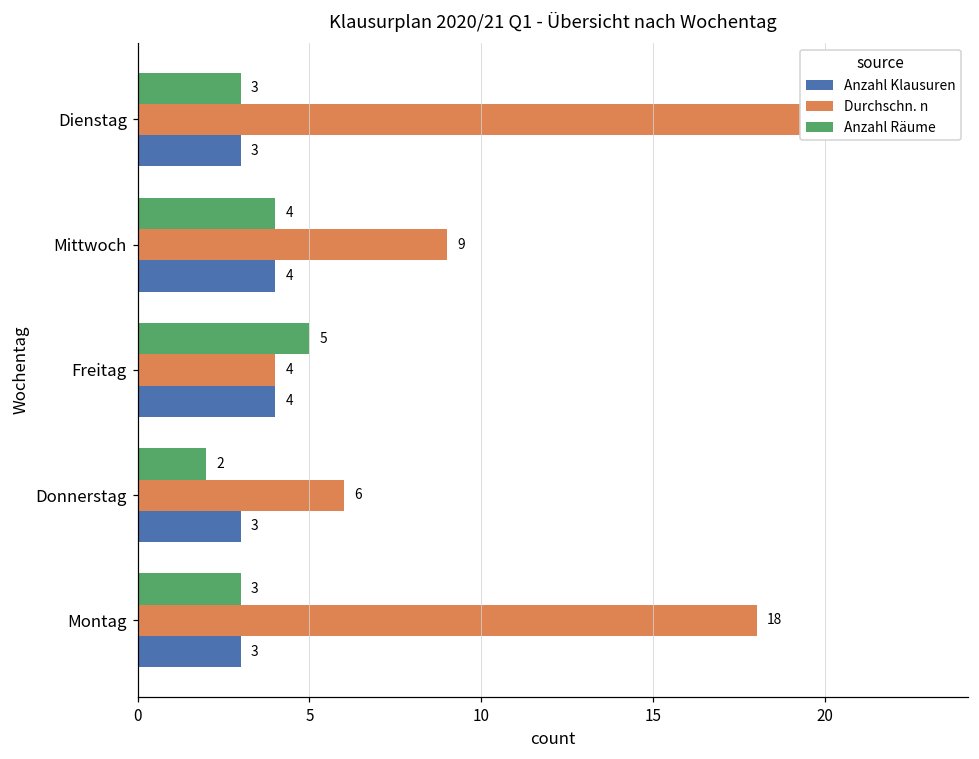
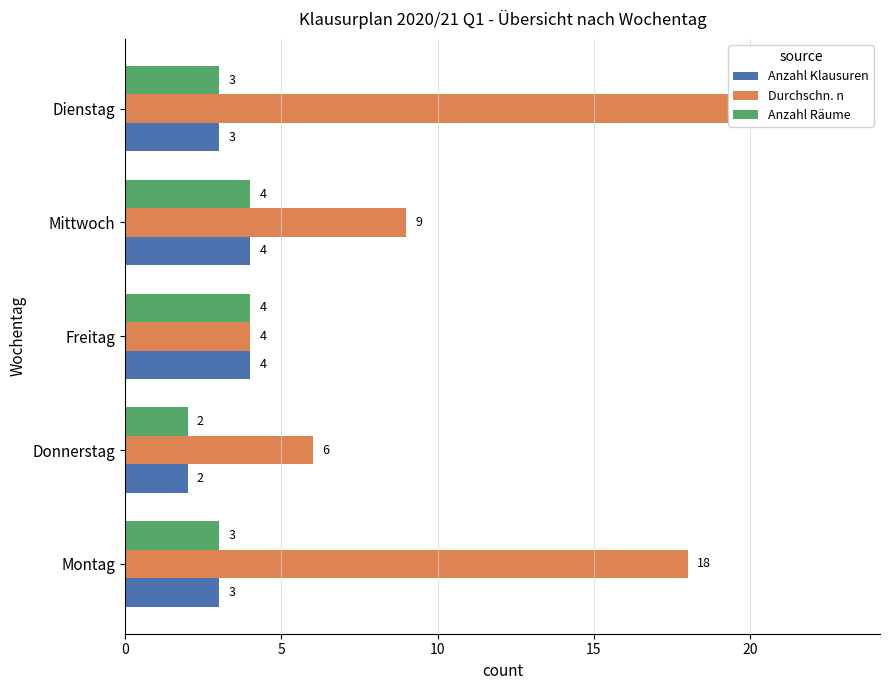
  {
    "Anzahl Klausuren": {
      "Dienstag": 3,
      "Mittwoch": 4,
      "Freitag": 4,
-     "Donnerstag": 3,
+     "Donnerstag": 2,
      "Montag": 3
    },
    "Durchschn. n": {
      "Mittwoch": 9,
      "Freitag": 4,
      "Donnerstag": 6,
      "Montag": 18
    },
    "Anzahl Räume": {
      "Dienstag": 3,
      "Mittwoch": 4,
-     "Freitag": 5,
+     "Freitag": 4,
      "Donnerstag": 2,
      "Montag": 3
    }
  }
